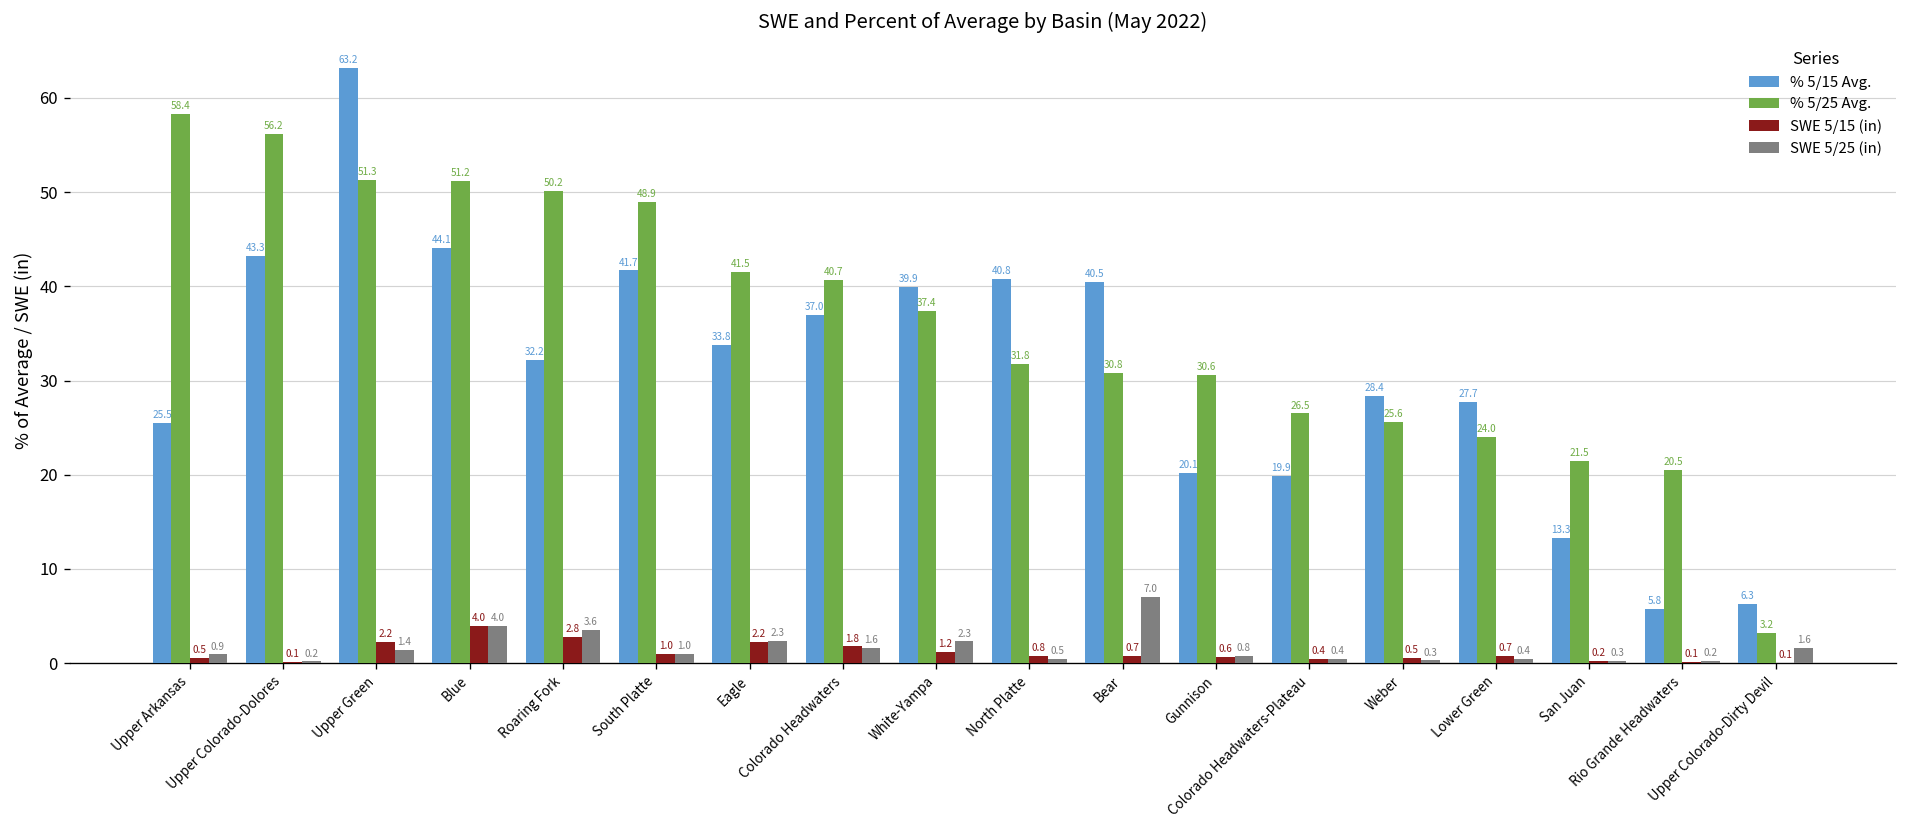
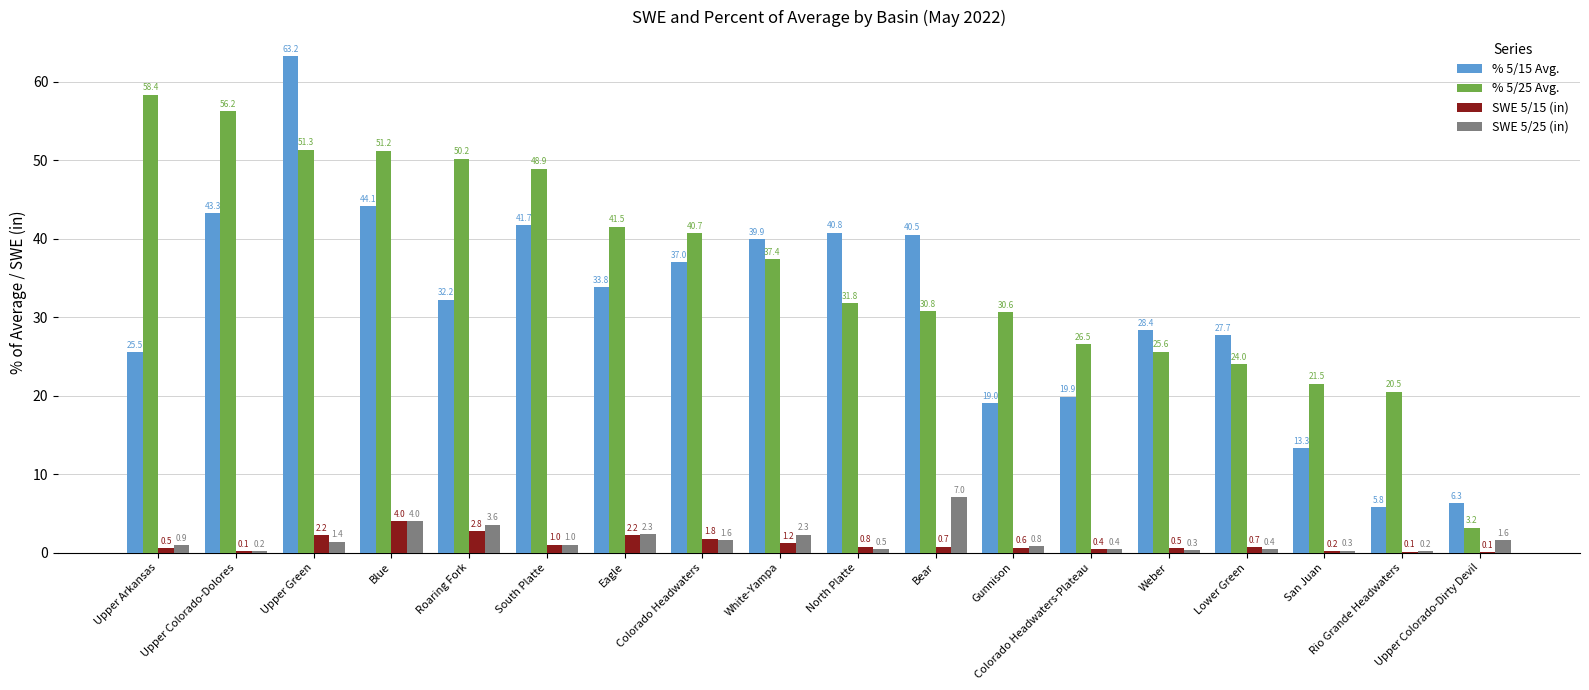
  {
    "% 5/15 Avg.": {
      "Upper Arkansas": 25.5,
      "Upper Colorado-Dolores": 43.3,
      "Upper Green": 63.2,
      "Blue": 44.1,
      "Roaring Fork": 32.2,
      "South Platte": 41.7,
      "Eagle": 33.8,
      "Colorado Headwaters": 37.0,
      "White-Yampa": 39.9,
      "North Platte": 40.8,
      "Bear": 40.5,
-     "Gunnison": 20.1,
+     "Gunnison": 19.0,
      "Colorado Headwaters-Plateau": 19.9,
      "Weber": 28.4,
      "Lower Green": 27.7,
      "San Juan": 13.3,
      "Rio Grande Headwaters": 5.8,
      "Upper Colorado-Dirty Devil": 6.3
    },
    "% 5/25 Avg.": {
      "Upper Arkansas": 58.4,
      "Upper Colorado-Dolores": 56.2,
      "Upper Green": 51.3,
      "Blue": 51.2,
      "Roaring Fork": 50.2,
      "South Platte": 48.9,
      "Eagle": 41.5,
      "Colorado Headwaters": 40.7,
      "White-Yampa": 37.4,
      "North Platte": 31.8,
      "Bear": 30.8,
      "Gunnison": 30.6,
      "Colorado Headwaters-Plateau": 26.5,
      "Weber": 25.6,
      "Lower Green": 24.0,
      "San Juan": 21.5,
      "Rio Grande Headwaters": 20.5,
      "Upper Colorado-Dirty Devil": 3.2
    },
    "SWE 5/15 (in)": {
      "Upper Arkansas": 0.5,
      "Upper Colorado-Dolores": 0.1,
      "Upper Green": 2.2,
      "Blue": 4.0,
      "Roaring Fork": 2.8,
      "South Platte": 1.0,
      "Eagle": 2.2,
      "Colorado Headwaters": 1.8,
      "White-Yampa": 1.2,
      "North Platte": 0.8,
      "Bear": 0.7,
      "Gunnison": 0.6,
      "Colorado Headwaters-Plateau": 0.4,
      "Weber": 0.5,
      "Lower Green": 0.7,
      "San Juan": 0.2,
      "Rio Grande Headwaters": 0.1,
      "Upper Colorado-Dirty Devil": 0.1
    },
    "SWE 5/25 (in)": {
      "Upper Arkansas": 0.9,
      "Upper Colorado-Dolores": 0.2,
      "Upper Green": 1.4,
      "Blue": 4.0,
      "Roaring Fork": 3.6,
      "South Platte": 1.0,
      "Eagle": 2.3,
      "Colorado Headwaters": 1.6,
      "White-Yampa": 2.3,
      "North Platte": 0.5,
      "Bear": 7.0,
      "Gunnison": 0.8,
      "Colorado Headwaters-Plateau": 0.4,
      "Weber": 0.3,
      "Lower Green": 0.4,
      "San Juan": 0.3,
      "Rio Grande Headwaters": 0.2,
      "Upper Colorado-Dirty Devil": 1.6
    }
  }
